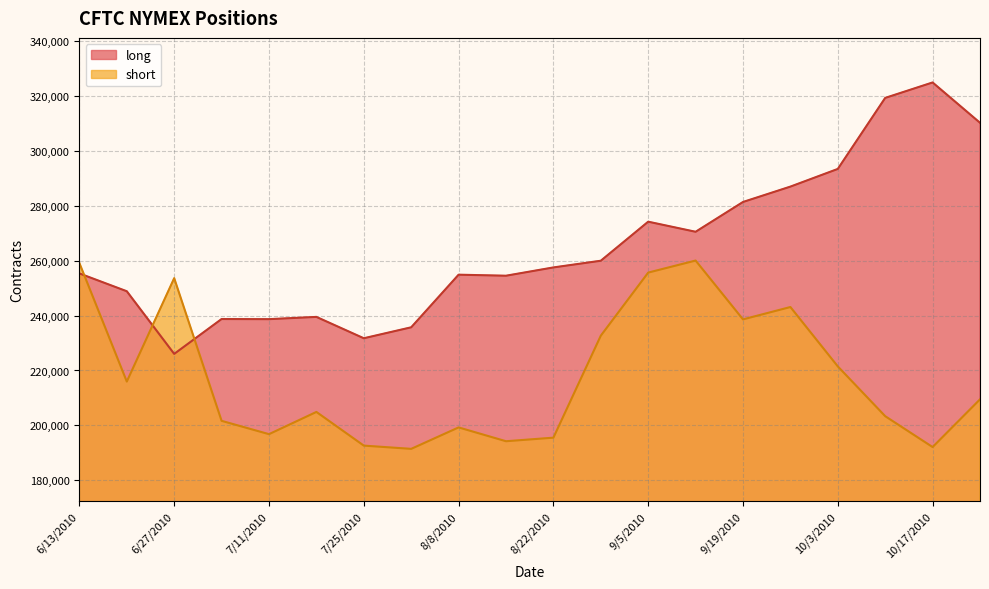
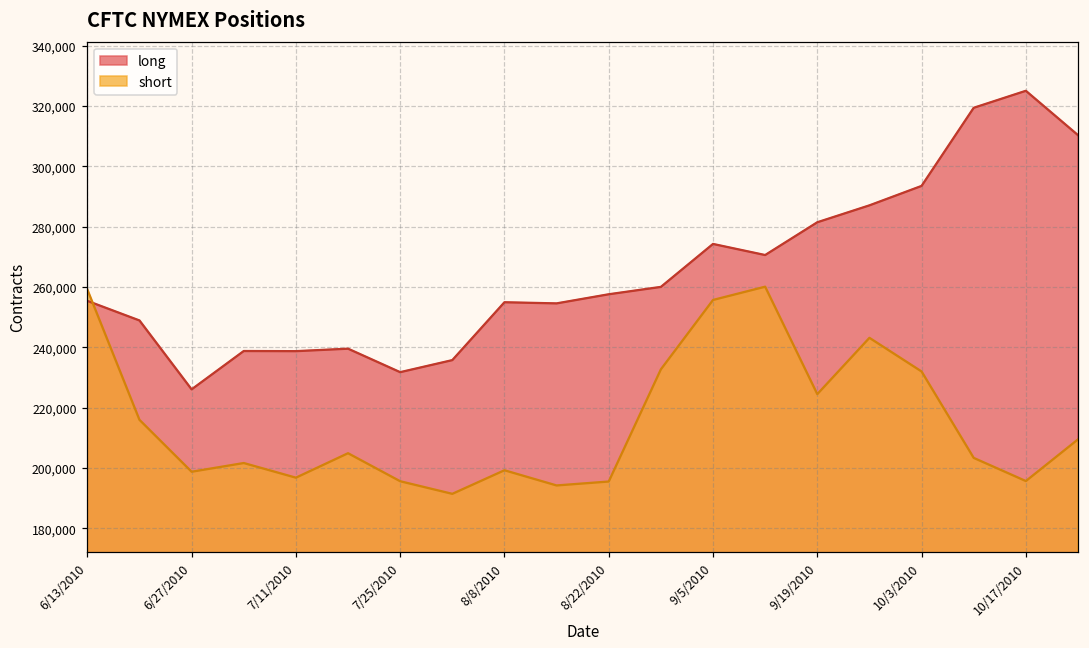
  {
    "long": {
      "6/13/2010": "255,000",
      "6/27/2010": "226,000",
      "7/11/2010": "239,000",
      "7/25/2010": "232,000",
      "8/8/2010": "255,000",
      "8/22/2010": "258,000",
      "9/5/2010": "274,000",
      "9/19/2010": "281,000",
      "10/3/2010": "293,000",
      "10/17/2010": "325,000"
    },
    "short": {
      "6/13/2010": "259,000",
-     "6/27/2010": "254,000",
+     "6/27/2010": "199,000",
      "7/11/2010": "197,000",
-     "7/25/2010": "193,000",
+     "7/25/2010": "196,000",
      "8/8/2010": "199,000",
      "8/22/2010": "196,000",
      "9/5/2010": "256,000",
-     "9/19/2010": "239,000",
-     "10/3/2010": "221,000",
-     "10/17/2010": "192,000"
+     "9/19/2010": "224,000",
+     "10/3/2010": "232,000",
+     "10/17/2010": "196,000"
    }
  }
